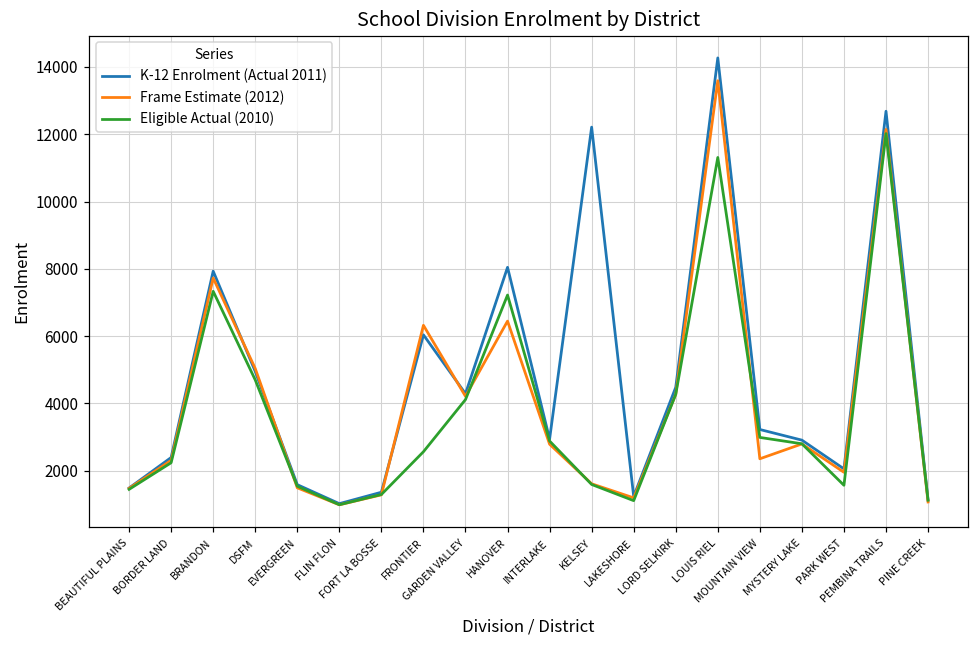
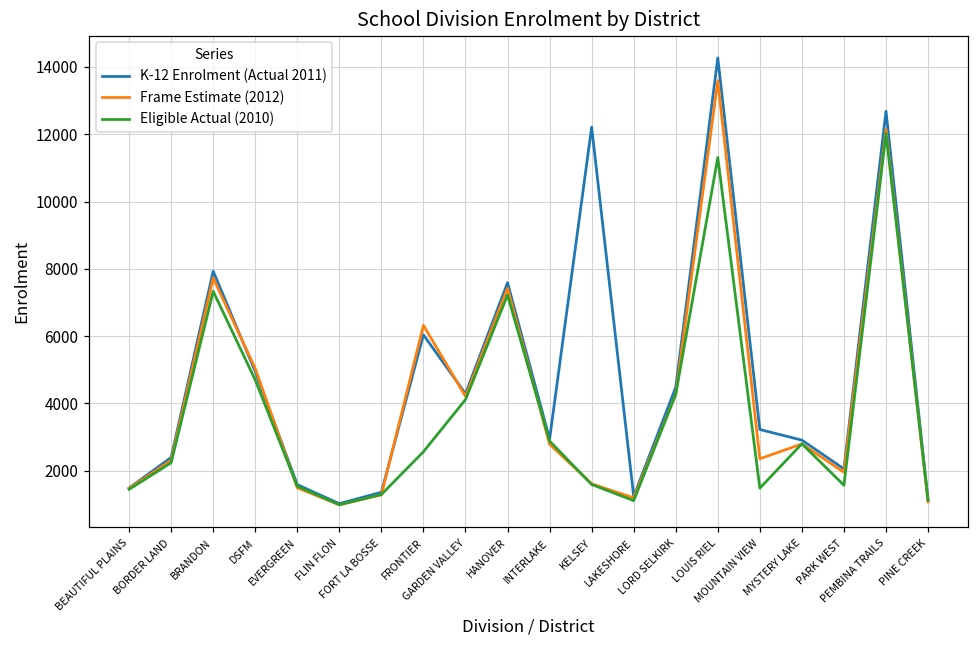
  {
    "K-12 Enrolment (Actual 2011)": {
      "BORDER LAND": 2400,
      "BRANDON": 7900,
      "DSFM": 5000,
      "FRONTIER": 6000,
-     "HANOVER": 8000,
+     "HANOVER": 7600,
      "KELSEY": 12200,
      "LORD SELKIRK": 4500,
      "LOUIS RIEL": 14300,
      "MOUNTAIN VIEW": 3200,
      "MYSTERY LAKE": 2900,
      "PARK WEST": 2100,
      "PEMBINA TRAILS": 12700
    },
    "Frame Estimate (2012)": {
      "BRANDON": 7700,
      "DSFM": 5000,
      "FRONTIER": 6300,
-     "HANOVER": 6400,
+     "HANOVER": 7400,
      "INTERLAKE": 2800,
      "LOUIS RIEL": 13600,
      "MOUNTAIN VIEW": 2400,
      "PARK WEST": 2000,
      "PEMBINA TRAILS": 12100
    },
    "Eligible Actual (2010)": {
      "BRANDON": 7300,
      "DSFM": 4700,
      "FRONTIER": 2600,
      "GARDEN VALLEY": 4100,
      "HANOVER": 7200,
      "LOUIS RIEL": 11300,
-     "MOUNTAIN VIEW": 3000,
+     "MOUNTAIN VIEW": 1500,
      "PARK WEST": 1600,
      "PEMBINA TRAILS": 12000
    }
  }
